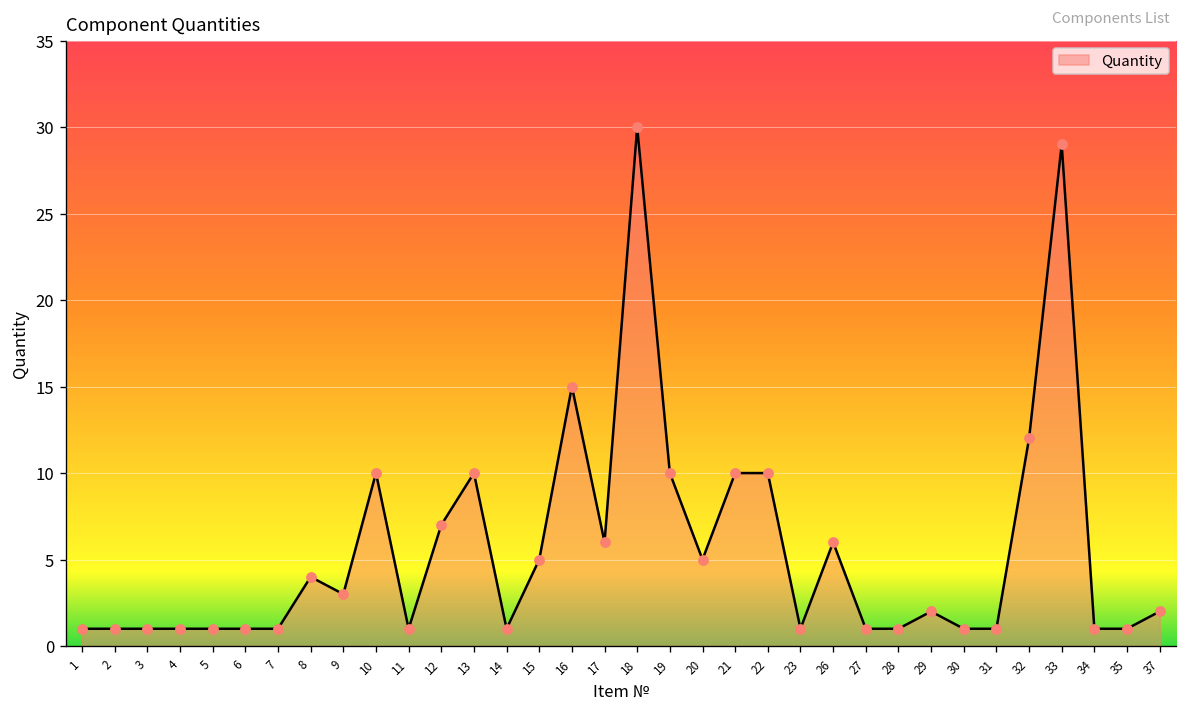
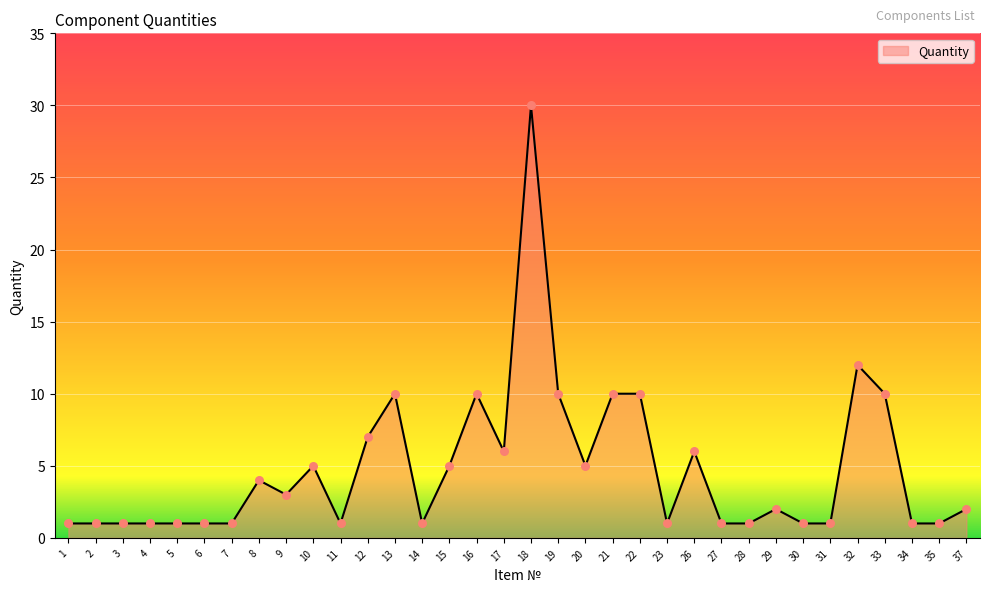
  {
    "1": 1,
    "2": 1,
    "3": 1,
    "4": 1,
    "5": 1,
    "6": 1,
    "7": 1,
    "8": 4,
    "9": 3,
-   "10": 10,
+   "10": 5,
    "11": 1,
    "12": 7,
    "13": 10,
    "14": 1,
    "15": 5,
-   "16": 15,
+   "16": 10,
    "17": 6,
    "18": 30,
    "19": 10,
    "20": 5,
    "21": 10,
    "22": 10,
    "23": 1,
    "26": 6,
    "27": 1,
    "28": 1,
    "29": 2,
    "30": 1,
    "31": 1,
    "32": 12,
-   "33": 29,
+   "33": 10,
    "34": 1,
    "35": 1,
    "37": 2
  }
